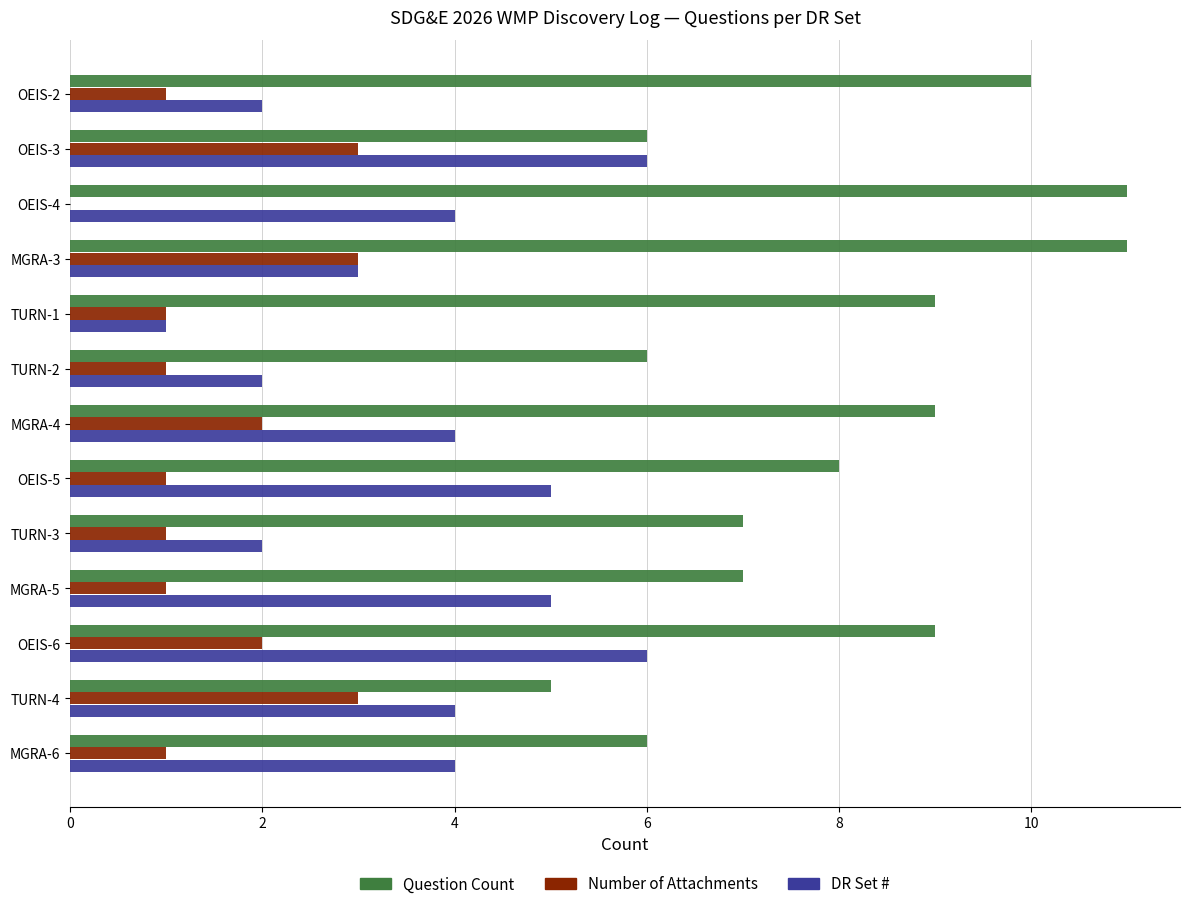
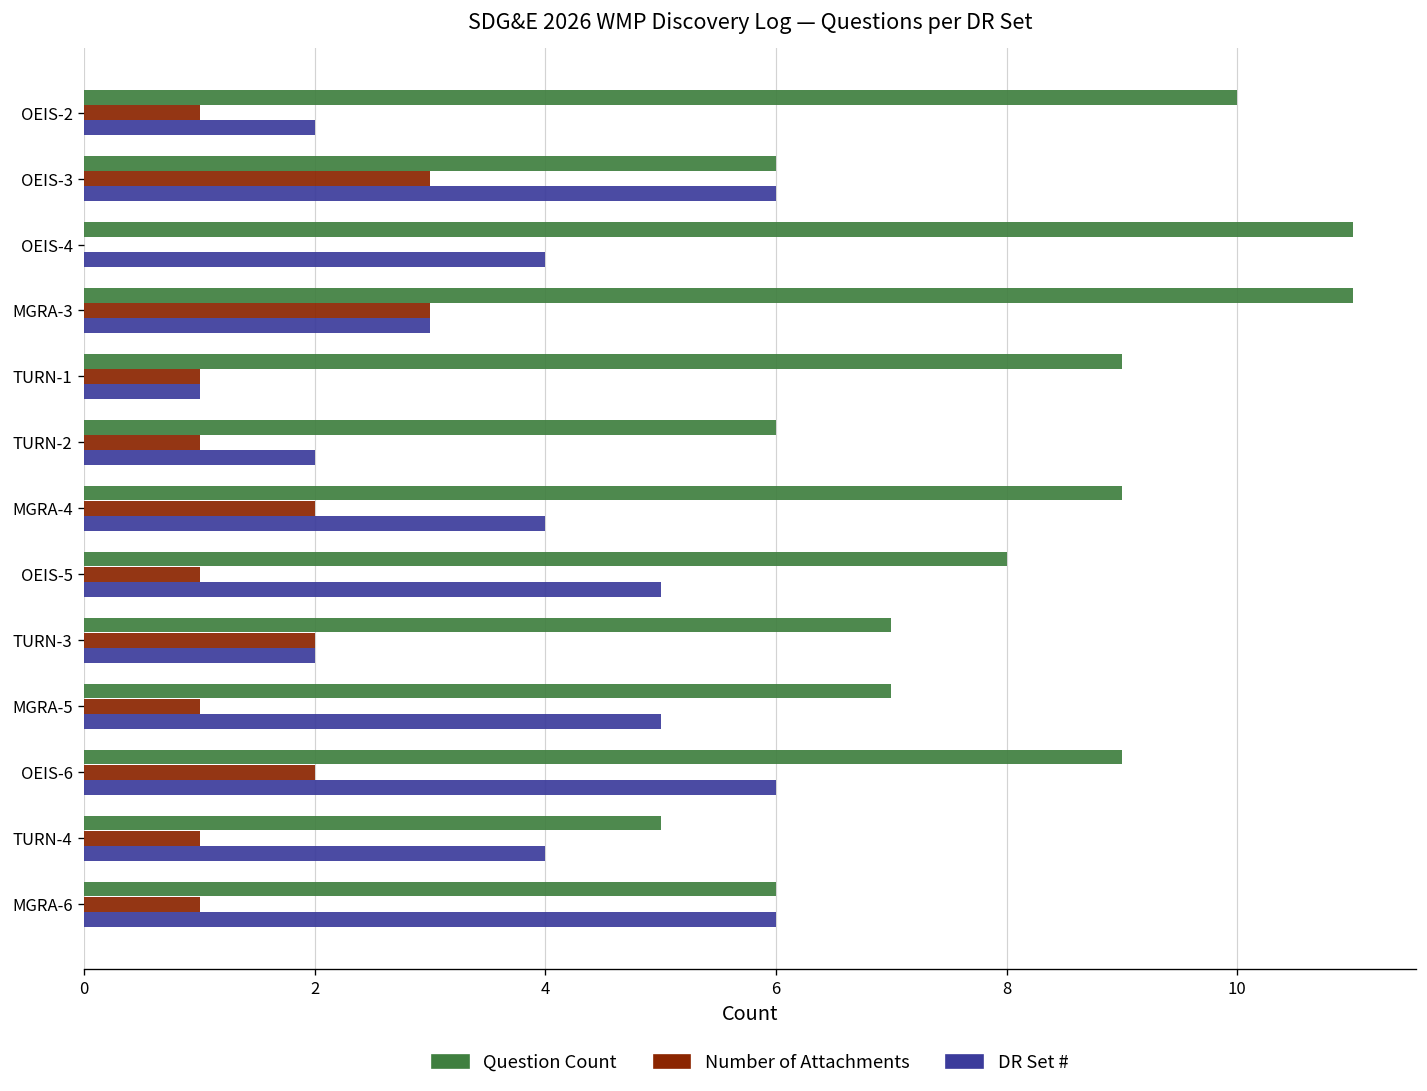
  {
    "Question Count": {
      "OEIS-2": 10,
      "OEIS-3": 6,
      "OEIS-4": 11,
      "MGRA-3": 11,
      "TURN-1": 9,
      "TURN-2": 6,
      "MGRA-4": 9,
      "OEIS-5": 8,
      "TURN-3": 7,
      "MGRA-5": 7,
      "OEIS-6": 9,
      "TURN-4": 5,
      "MGRA-6": 6
    },
    "Number of Attachments": {
      "OEIS-2": 1,
      "OEIS-3": 3,
      "OEIS-4": 0,
      "MGRA-3": 3,
      "TURN-1": 1,
      "TURN-2": 1,
      "MGRA-4": 2,
      "OEIS-5": 1,
-     "TURN-3": 1,
+     "TURN-3": 2,
      "MGRA-5": 1,
      "OEIS-6": 2,
-     "TURN-4": 3,
+     "TURN-4": 1,
      "MGRA-6": 1
    },
    "DR Set #": {
      "OEIS-2": 2,
      "OEIS-3": 6,
      "OEIS-4": 4,
      "MGRA-3": 3,
      "TURN-1": 1,
      "TURN-2": 2,
      "MGRA-4": 4,
      "OEIS-5": 5,
      "TURN-3": 2,
      "MGRA-5": 5,
      "OEIS-6": 6,
      "TURN-4": 4,
-     "MGRA-6": 4
+     "MGRA-6": 6
    }
  }
